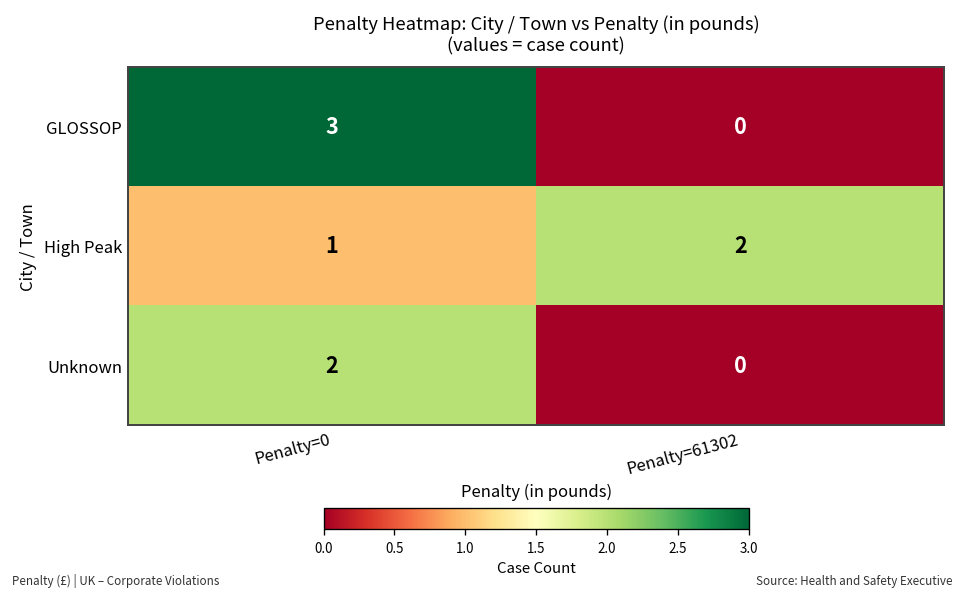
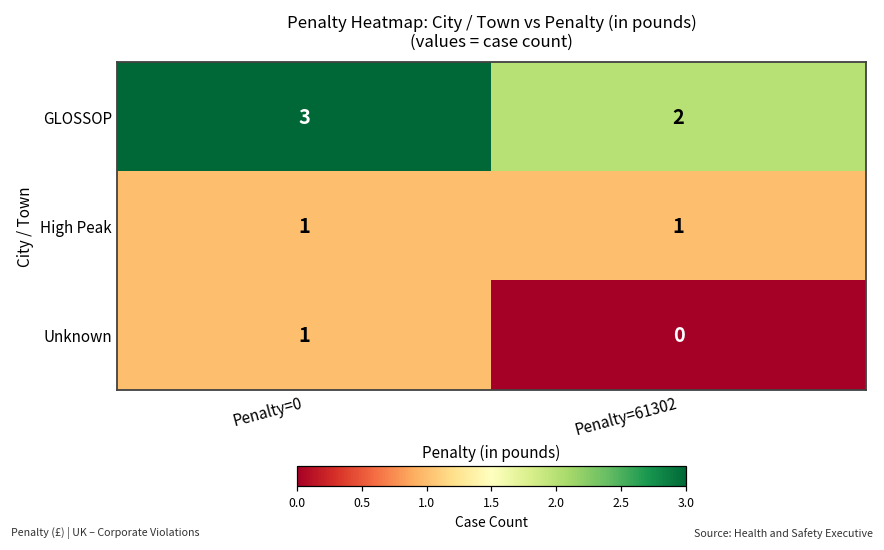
  {
    "GLOSSOP": {
      "Penalty=0": 3,
-     "Penalty=61302": 0
+     "Penalty=61302": 2
    },
    "High Peak": {
      "Penalty=0": 1,
-     "Penalty=61302": 2
+     "Penalty=61302": 1
    },
    "Unknown": {
-     "Penalty=0": 2,
+     "Penalty=0": 1,
      "Penalty=61302": 0
    }
  }
